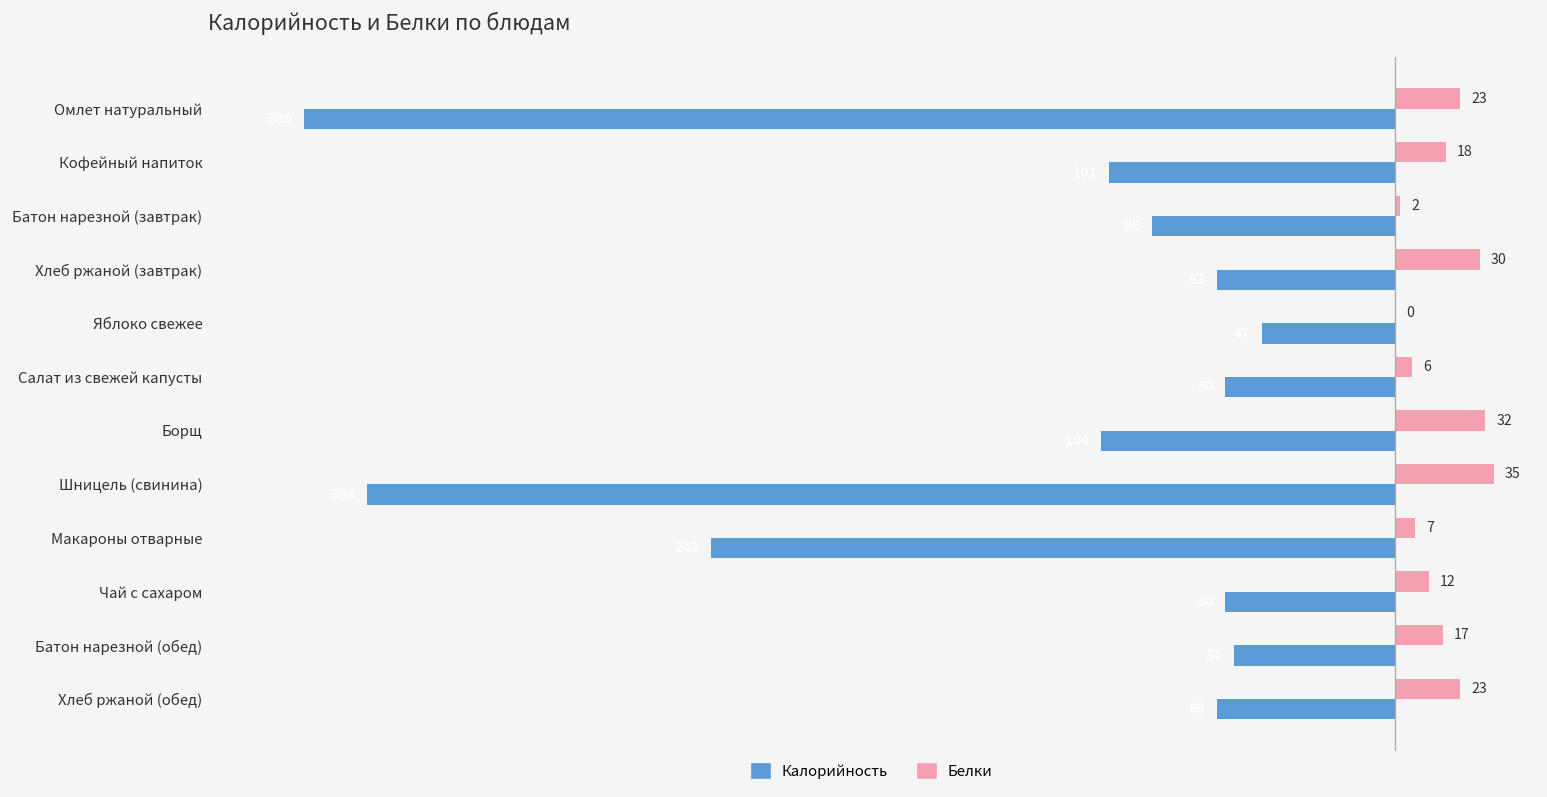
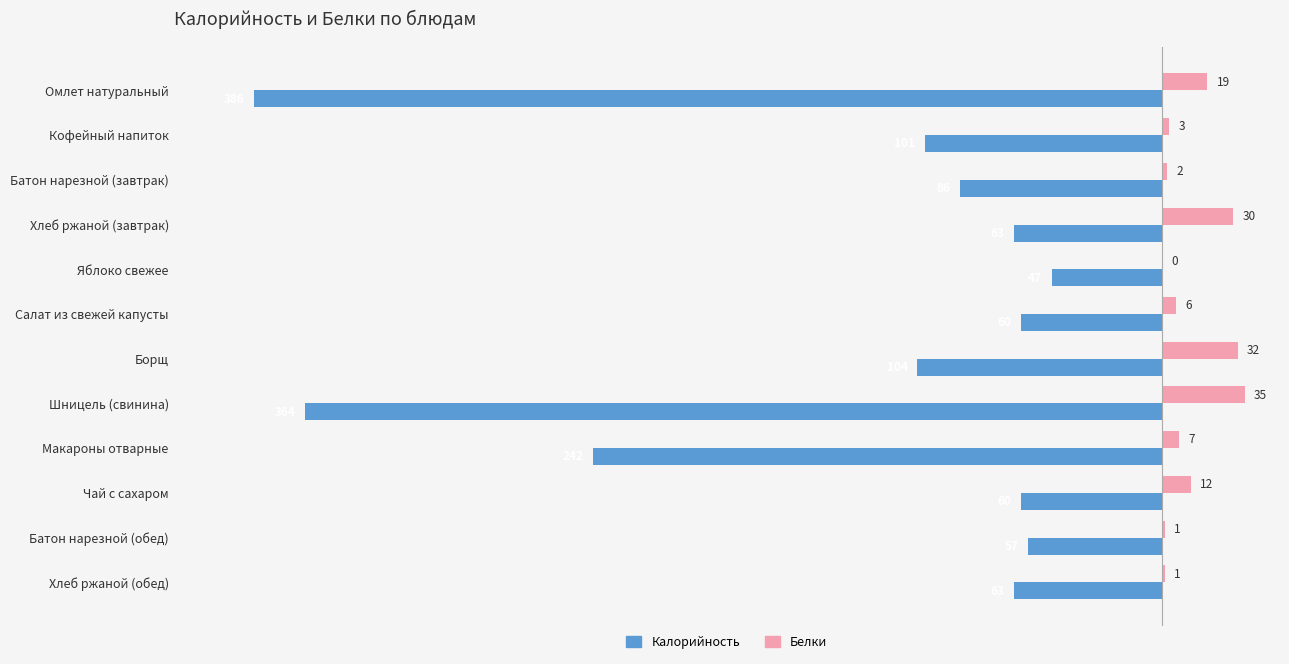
  {
    "Белки": {
-     "Омлет натуральный": 23,
-     "Кофейный напиток": 18,
+     "Омлет натуральный": 19,
+     "Кофейный напиток": 3,
      "Батон нарезной (завтрак)": 2,
      "Хлеб ржаной (завтрак)": 30,
      "Яблоко свежее": 0,
      "Салат из свежей капусты": 6,
      "Борщ": 32,
      "Шницель (свинина)": 35,
      "Макароны отварные": 7,
      "Чай с сахаром": 12,
-     "Батон нарезной (обед)": 17,
-     "Хлеб ржаной (обед)": 23
+     "Батон нарезной (обед)": 1,
+     "Хлеб ржаной (обед)": 1
    }
  }
